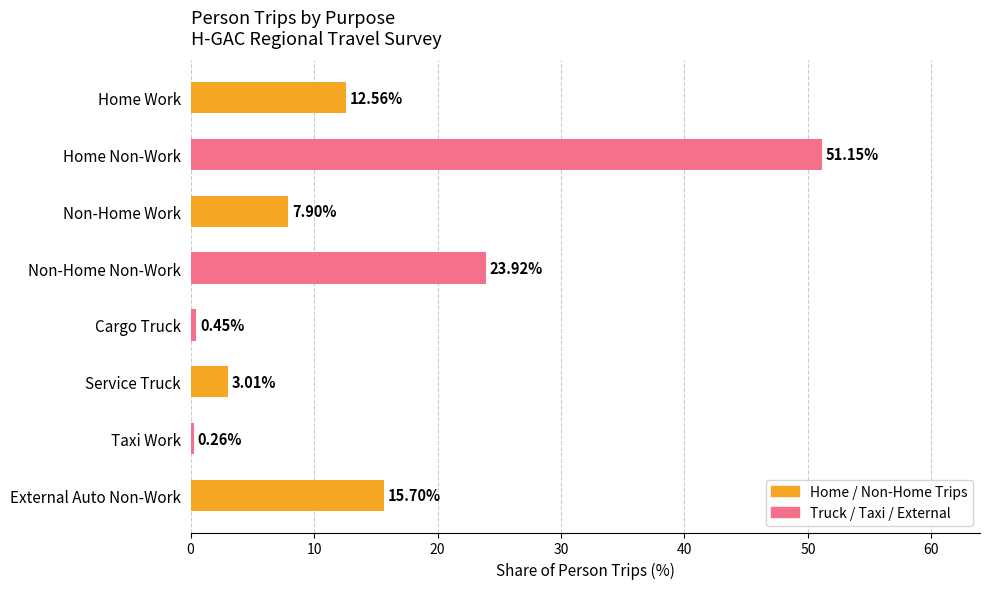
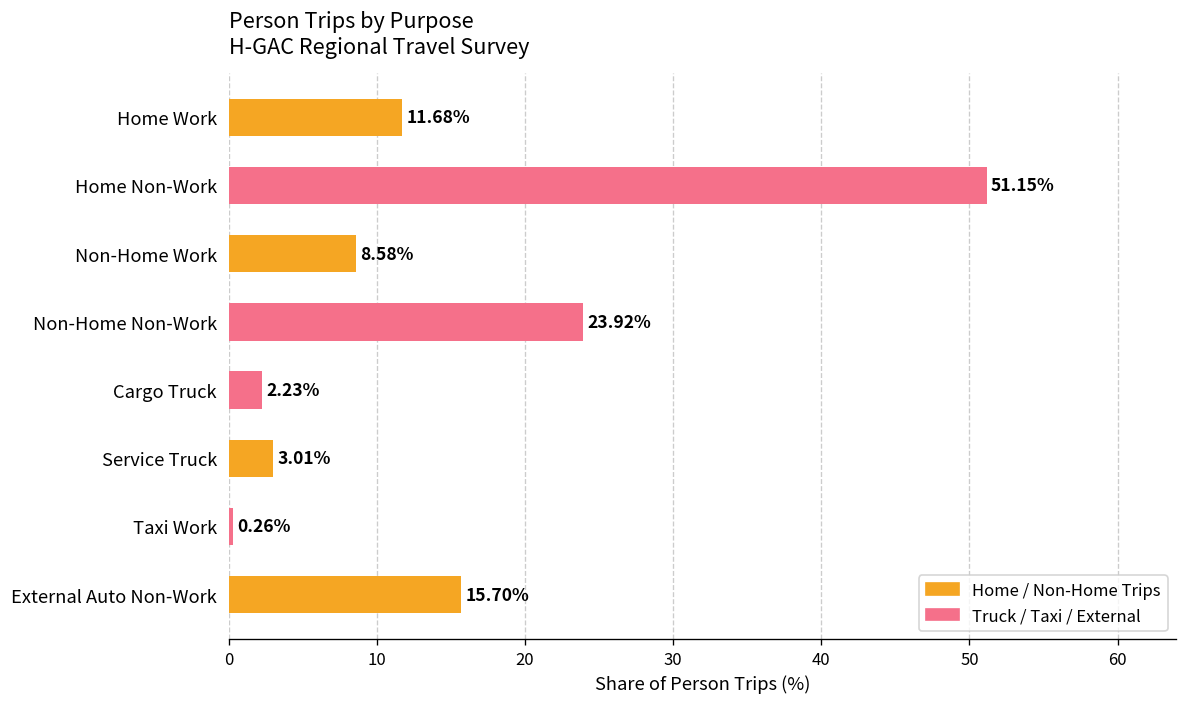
  {
-   "Home Work": "12.56%",
+   "Home Work": "11.68%",
    "Home Non-Work": "51.15%",
-   "Non-Home Work": "7.90%",
+   "Non-Home Work": "8.58%",
    "Non-Home Non-Work": "23.92%",
-   "Cargo Truck": "0.45%",
+   "Cargo Truck": "2.23%",
    "Service Truck": "3.01%",
    "Taxi Work": "0.26%",
    "External Auto Non-Work": "15.70%"
  }
